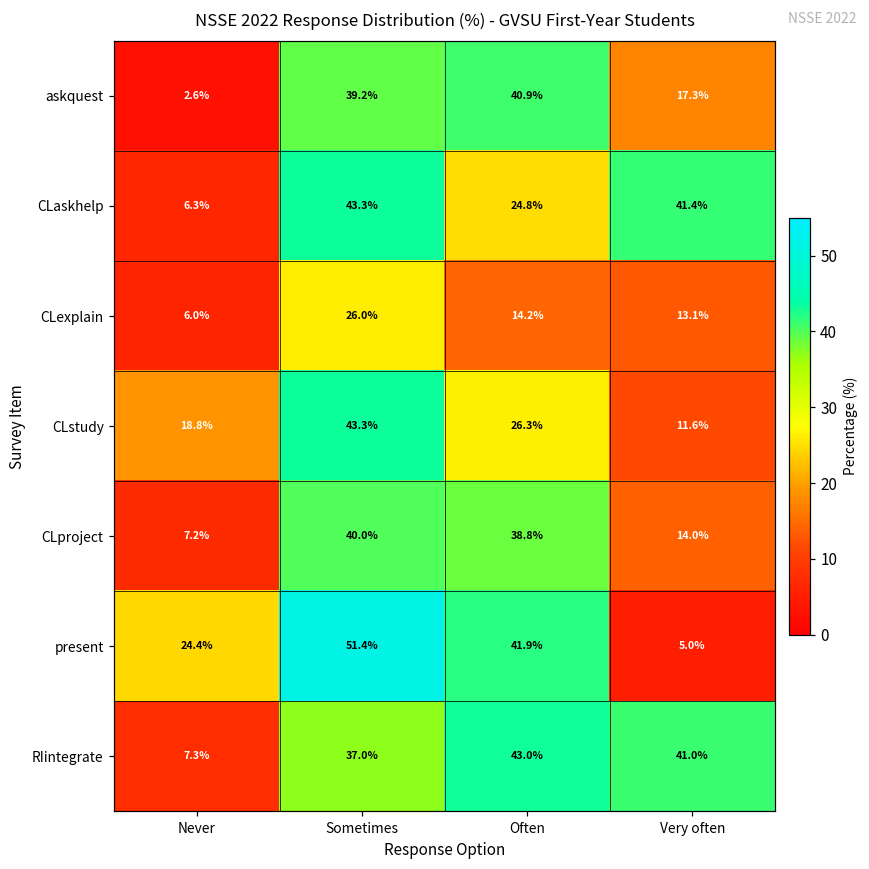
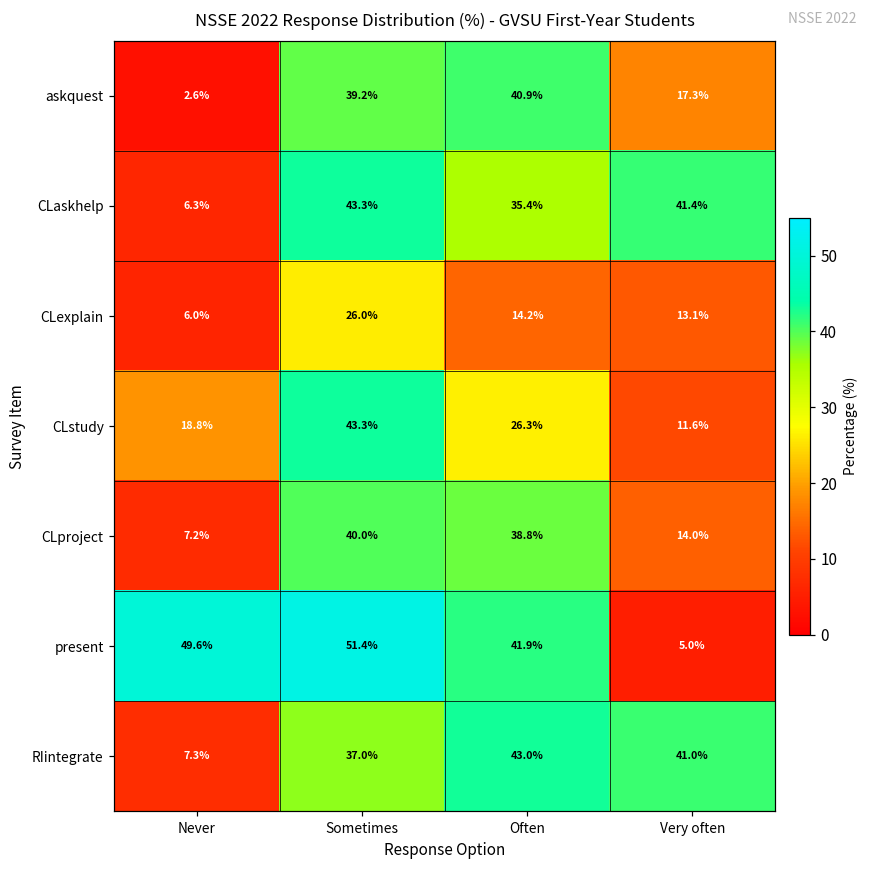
  {
    "askquest": {
      "Never": "2.6%",
      "Sometimes": "39.2%",
      "Often": "40.9%",
      "Very often": "17.3%"
    },
    "CLaskhelp": {
      "Never": "6.3%",
      "Sometimes": "43.3%",
-     "Often": "24.8%",
+     "Often": "35.4%",
      "Very often": "41.4%"
    },
    "CLexplain": {
      "Never": "6.0%",
      "Sometimes": "26.0%",
      "Often": "14.2%",
      "Very often": "13.1%"
    },
    "CLstudy": {
      "Never": "18.8%",
      "Sometimes": "43.3%",
      "Often": "26.3%",
      "Very often": "11.6%"
    },
    "CLproject": {
      "Never": "7.2%",
      "Sometimes": "40.0%",
      "Often": "38.8%",
      "Very often": "14.0%"
    },
    "present": {
-     "Never": "24.4%",
+     "Never": "49.6%",
      "Sometimes": "51.4%",
      "Often": "41.9%",
      "Very often": "5.0%"
    },
    "RIintegrate": {
      "Never": "7.3%",
      "Sometimes": "37.0%",
      "Often": "43.0%",
      "Very often": "41.0%"
    }
  }
